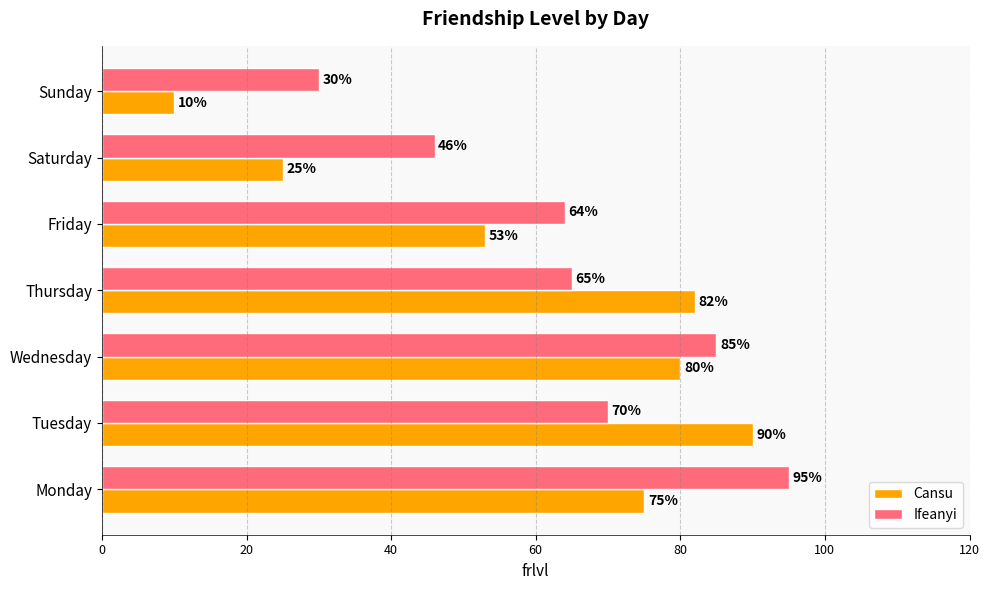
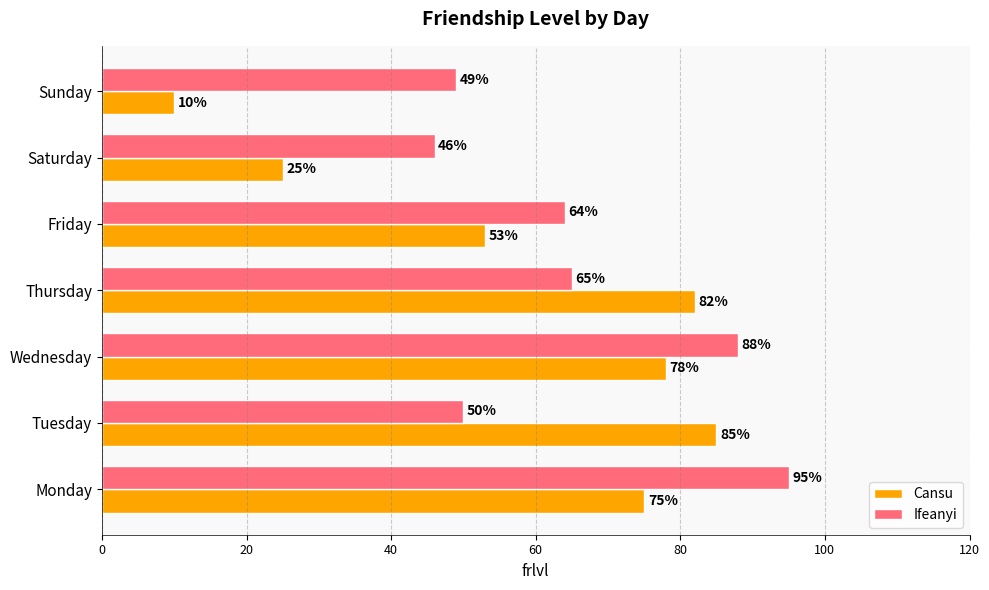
  {
    "Cansu": {
      "Sunday": "10%",
      "Saturday": "25%",
      "Friday": "53%",
      "Thursday": "82%",
-     "Wednesday": "80%",
-     "Tuesday": "90%",
+     "Wednesday": "78%",
+     "Tuesday": "85%",
      "Monday": "75%"
    },
    "Ifeanyi": {
-     "Sunday": "30%",
+     "Sunday": "49%",
      "Saturday": "46%",
      "Friday": "64%",
      "Thursday": "65%",
-     "Wednesday": "85%",
-     "Tuesday": "70%",
+     "Wednesday": "88%",
+     "Tuesday": "50%",
      "Monday": "95%"
    }
  }
